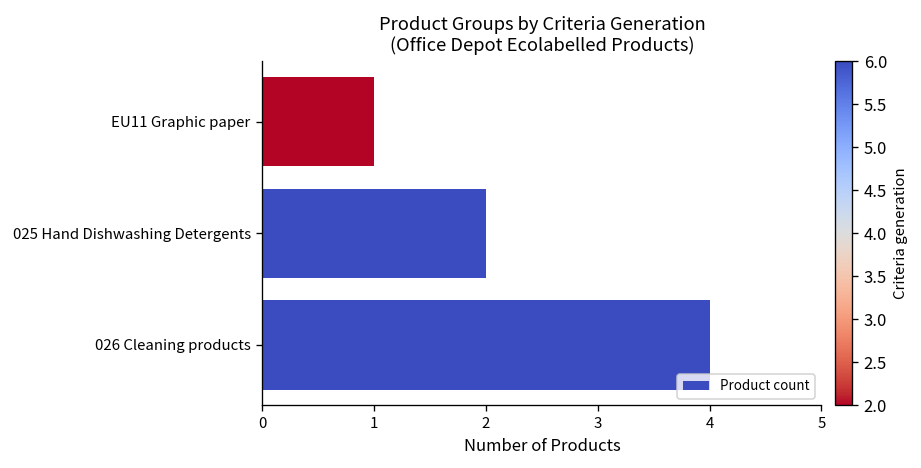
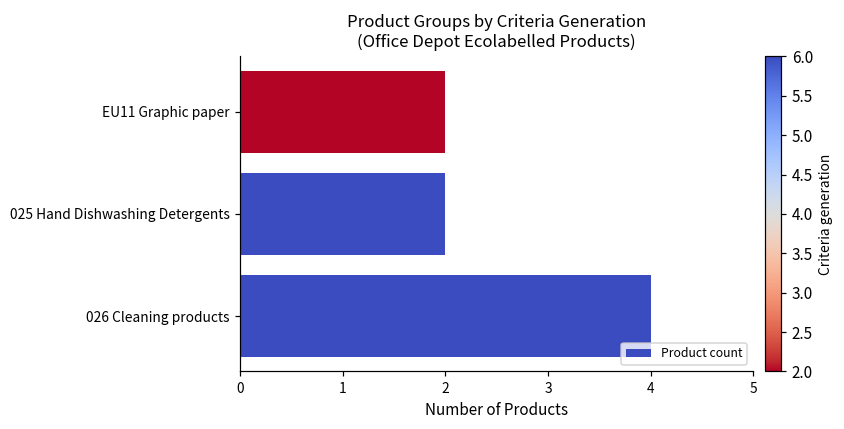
  {
-   "EU11 Graphic paper": 1,
+   "EU11 Graphic paper": 2,
    "025 Hand Dishwashing Detergents": 2,
    "026 Cleaning products": 4
  }
